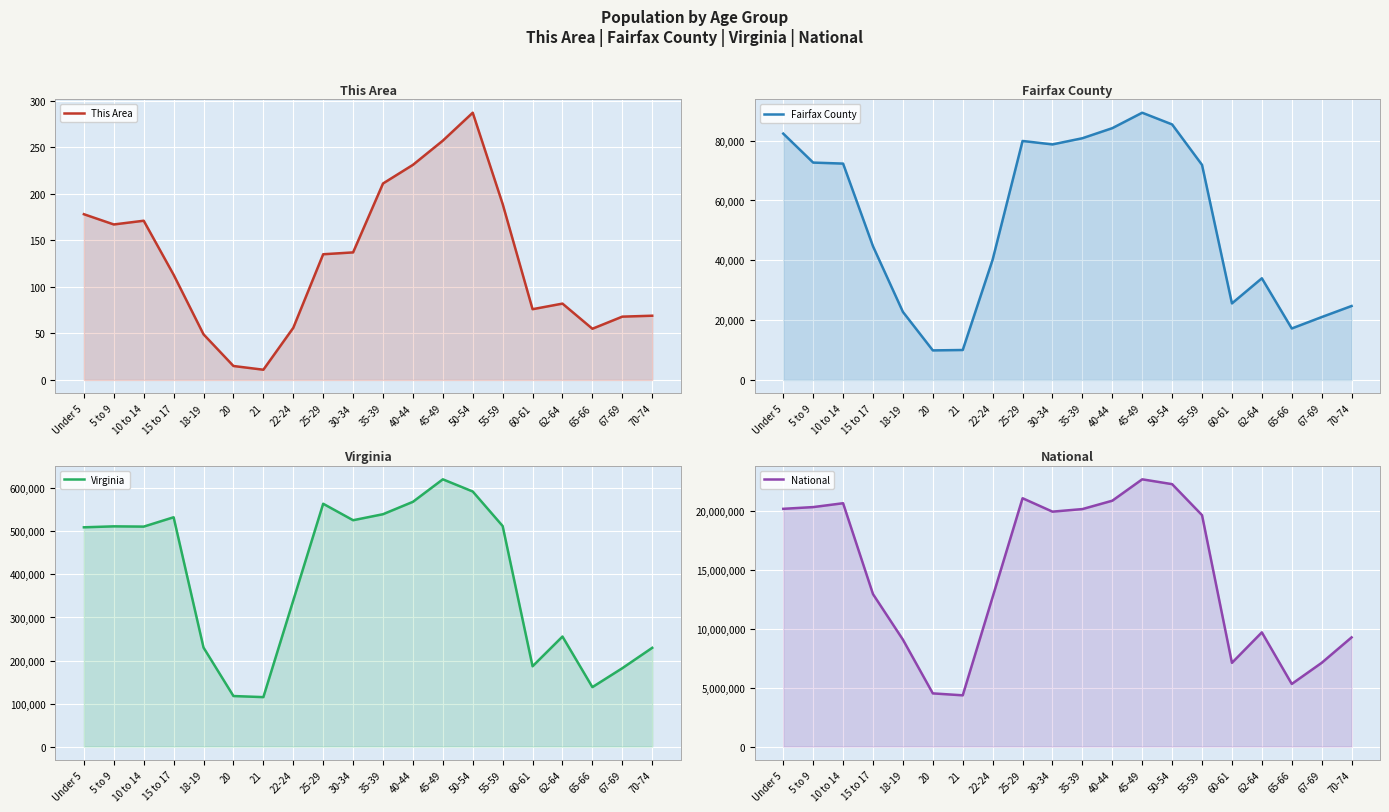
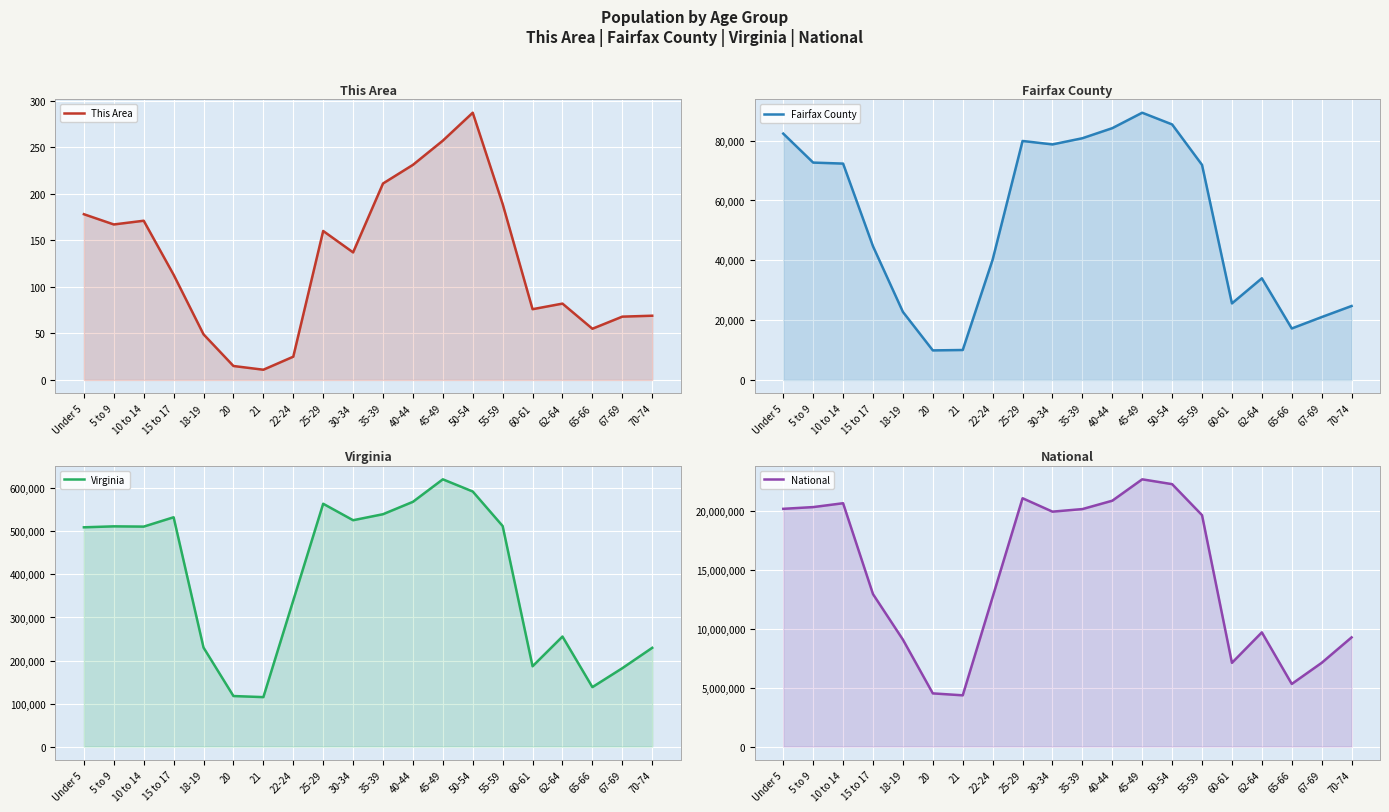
  {
    "This Area": {
      "Under 5": "180",
      "5 to 9": "170",
      "10 to 14": "170",
      "15 to 17": "110",
      "18-19": "50",
      "20": "20",
      "21": "10",
-     "22-24": "60",
-     "25-29": "140",
+     "22-24": "30",
+     "25-29": "160",
      "30-34": "140",
      "35-39": "210",
      "40-44": "230",
      "45-49": "260",
      "50-54": "290",
      "55-59": "190",
      "60-61": "80",
      "62-64": "80",
      "65-66": "60",
      "67-69": "70",
      "70-74": "70"
    },
    "Fairfax County": {
      "Under 5": "82,000",
      "5 to 9": "73,000",
      "10 to 14": "72,000",
      "15 to 17": "45,000",
      "18-19": "23,000",
      "20": "10,000",
      "21": "10,000",
      "22-24": "40,000",
      "25-29": "80,000",
      "30-34": "79,000",
      "35-39": "81,000",
      "40-44": "84,000",
      "45-49": "89,000",
      "50-54": "85,000",
      "55-59": "72,000",
      "60-61": "26,000",
      "62-64": "34,000",
      "65-66": "17,000",
      "67-69": "21,000",
      "70-74": "25,000"
    },
    "Virginia": {
      "Under 5": "510,000",
      "5 to 9": "510,000",
      "10 to 14": "510,000",
      "15 to 17": "530,000",
      "18-19": "230,000",
      "20": "120,000",
      "21": "110,000",
      "22-24": "340,000",
      "25-29": "560,000",
      "30-34": "530,000",
      "35-39": "540,000",
      "40-44": "570,000",
      "45-49": "620,000",
      "50-54": "590,000",
      "55-59": "510,000",
      "60-61": "190,000",
      "62-64": "260,000",
      "65-66": "140,000",
      "67-69": "180,000",
      "70-74": "230,000"
    },
    "National": {
      "Under 5": "20,200,000",
      "5 to 9": "20,300,000",
      "10 to 14": "20,700,000",
      "15 to 17": "13,000,000",
      "18-19": "9,100,000",
      "20": "4,500,000",
      "21": "4,400,000",
      "22-24": "12,700,000",
      "25-29": "21,100,000",
      "30-34": "20,000,000",
      "35-39": "20,200,000",
      "40-44": "20,900,000",
      "45-49": "22,700,000",
      "50-54": "22,300,000",
      "55-59": "19,700,000",
      "60-61": "7,100,000",
      "62-64": "9,700,000",
      "65-66": "5,300,000",
      "67-69": "7,100,000",
      "70-74": "9,300,000"
    }
  }
